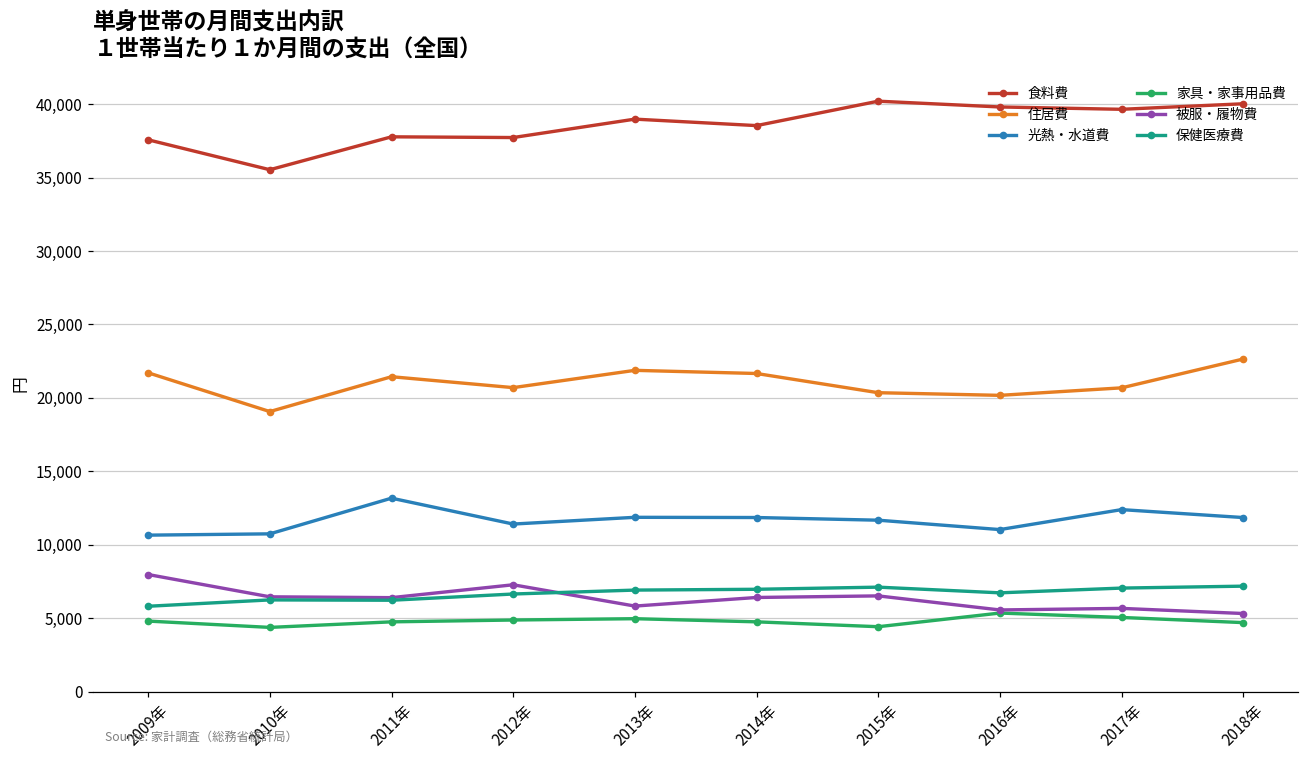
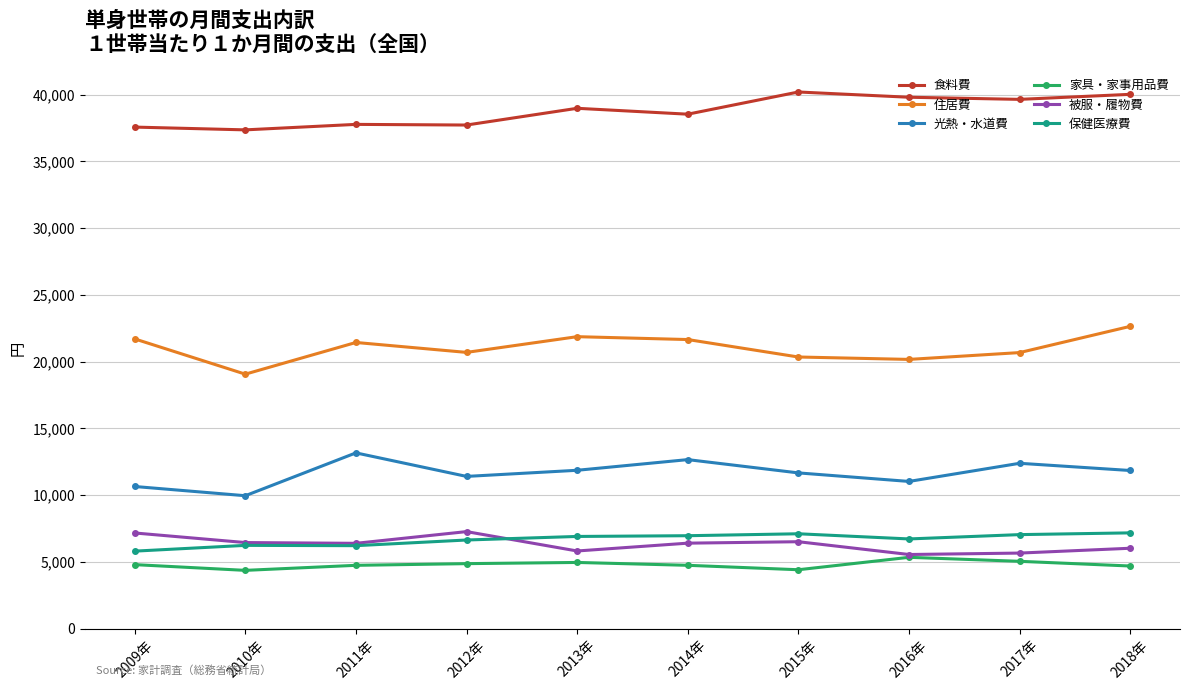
  {
    "食料費": {
      "2009年": "37,600",
-     "2010年": "35,500",
+     "2010年": "37,400",
      "2011年": "37,800",
      "2012年": "37,700",
      "2013年": "39,000",
      "2014年": "38,500",
      "2015年": "40,200",
      "2016年": "39,800",
      "2017年": "39,600",
      "2018年": "40,000"
    },
    "住居費": {
      "2009年": "21,700",
      "2010年": "19,100",
      "2011年": "21,400",
      "2012年": "20,700",
      "2013年": "21,900",
      "2014年": "21,700",
      "2015年": "20,300",
      "2016年": "20,200",
      "2017年": "20,700",
      "2018年": "22,600"
    },
    "光熱・水道費": {
      "2009年": "10,600",
-     "2010年": "10,700",
+     "2010年": "10,000",
      "2011年": "13,200",
      "2012年": "11,400",
      "2013年": "11,900",
-     "2014年": "11,800",
+     "2014年": "12,700",
      "2015年": "11,700",
      "2016年": "11,000",
      "2017年": "12,400",
      "2018年": "11,800"
    },
    "被服・履物費": {
-     "2009年": "8,000",
+     "2009年": "7,200",
      "2010年": "6,400",
      "2012年": "7,300",
      "2013年": "5,800",
      "2014年": "6,400",
      "2015年": "6,500",
      "2016年": "5,600",
      "2017年": "5,700",
-     "2018年": "5,300"
+     "2018年": "6,000"
    }
  }
